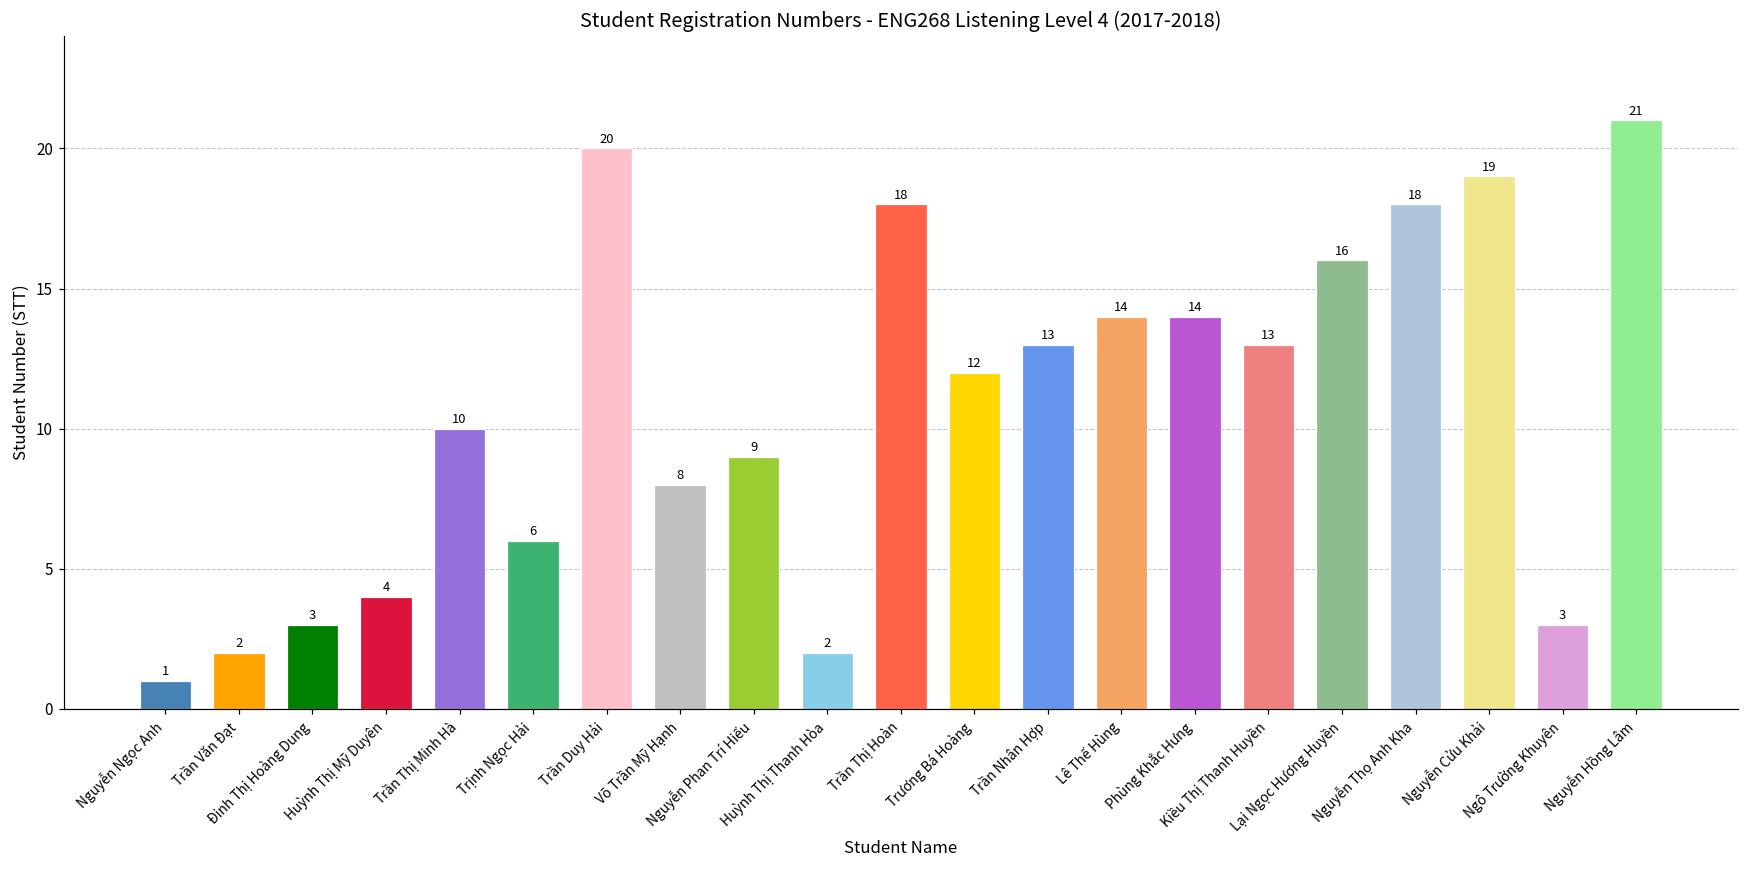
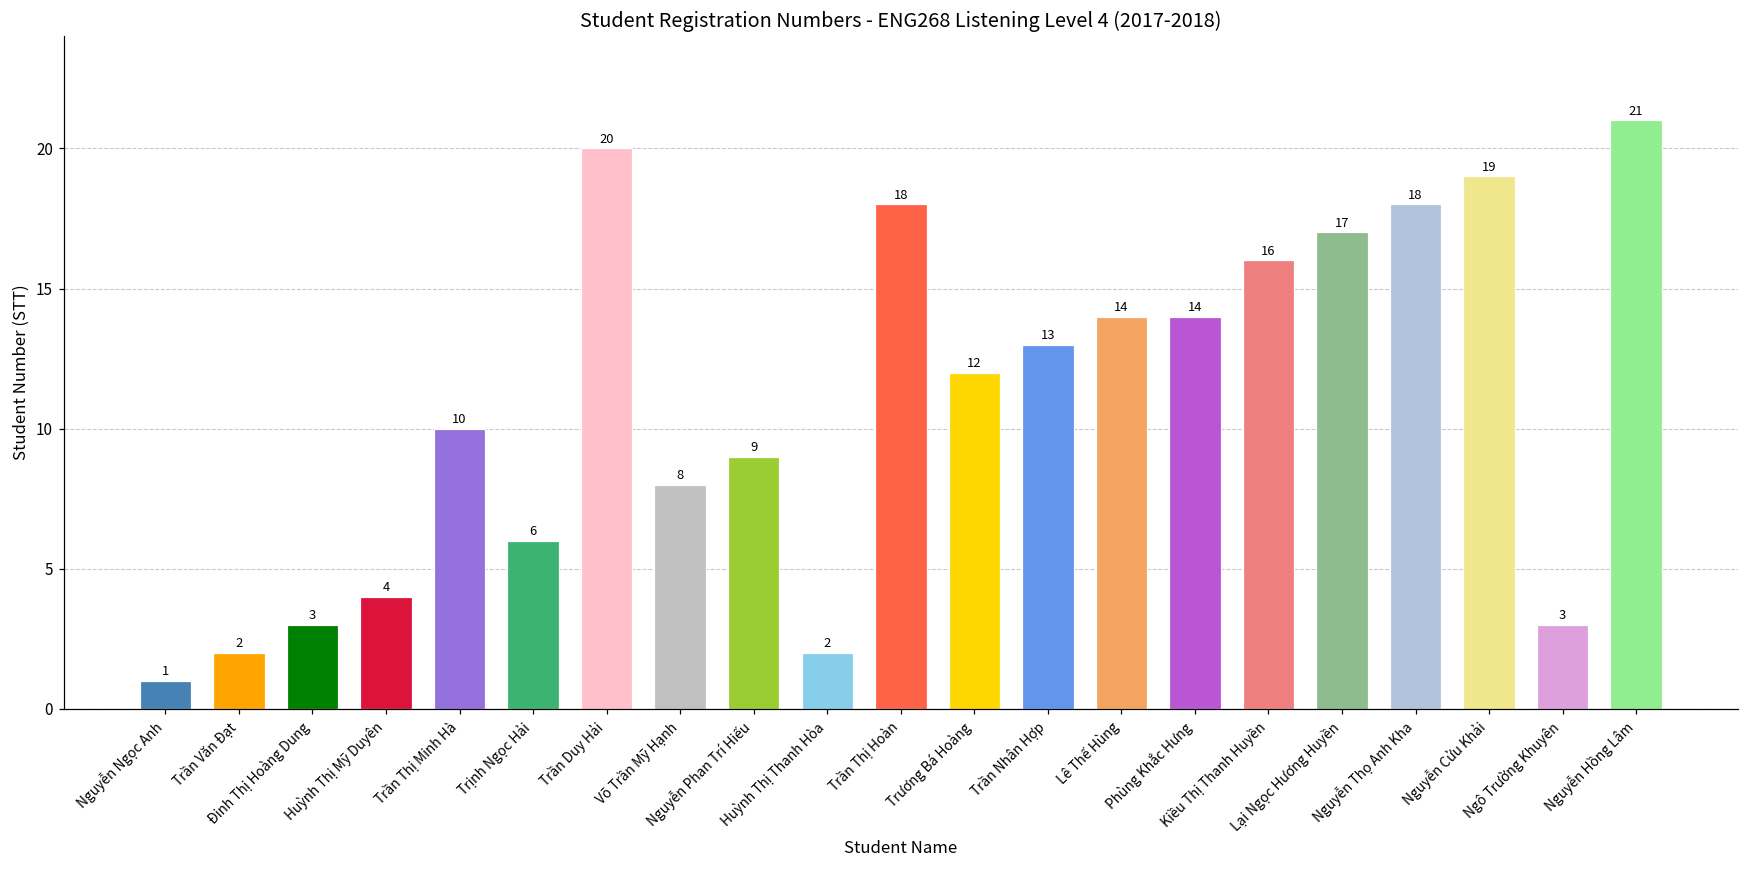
  {
    "Nguyễn Ngọc Anh": 1,
    "Trần Văn Đạt": 2,
    "Đinh Thị Hoàng Dung": 3,
    "Huỳnh Thị Mỹ Duyên": 4,
    "Trần Thị Minh Hà": 10,
    "Trịnh Ngọc Hải": 6,
    "Trần Duy Hải": 20,
    "Võ Trần Mỹ Hạnh": 8,
    "Nguyễn Phan Trí Hiếu": 9,
    "Huỳnh Thị Thanh Hòa": 2,
    "Trần Thị Hoàn": 18,
    "Trương Bá Hoàng": 12,
    "Trần Nhân Hợp": 13,
    "Lê Thế Hùng": 14,
    "Phùng Khắc Hưng": 14,
-   "Kiều Thị Thanh Huyền": 13,
-   "Lại Ngọc Hương Huyền": 16,
+   "Kiều Thị Thanh Huyền": 16,
+   "Lại Ngọc Hương Huyền": 17,
    "Nguyễn Thọ Anh Kha": 18,
    "Nguyễn Cửu Khải": 19,
    "Ngô Trường Khuyên": 3,
    "Nguyễn Hồng Lâm": 21
  }
